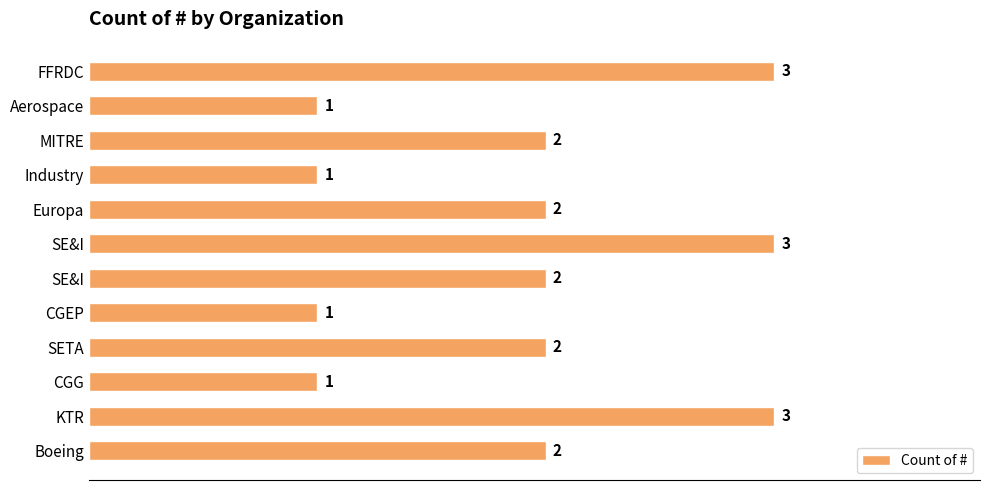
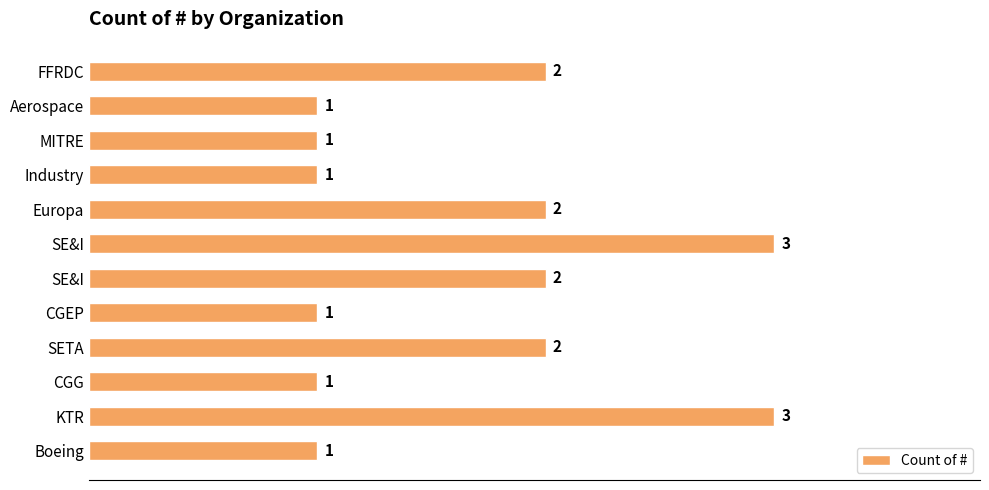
  {
-   "FFRDC": 3,
+   "FFRDC": 2,
    "Aerospace": 1,
-   "MITRE": 2,
+   "MITRE": 1,
    "Industry": 1,
    "Europa": 2,
    "CGEP": 1,
    "SETA": 2,
    "CGG": 1,
    "KTR": 3,
-   "Boeing": 2
+   "Boeing": 1
  }
